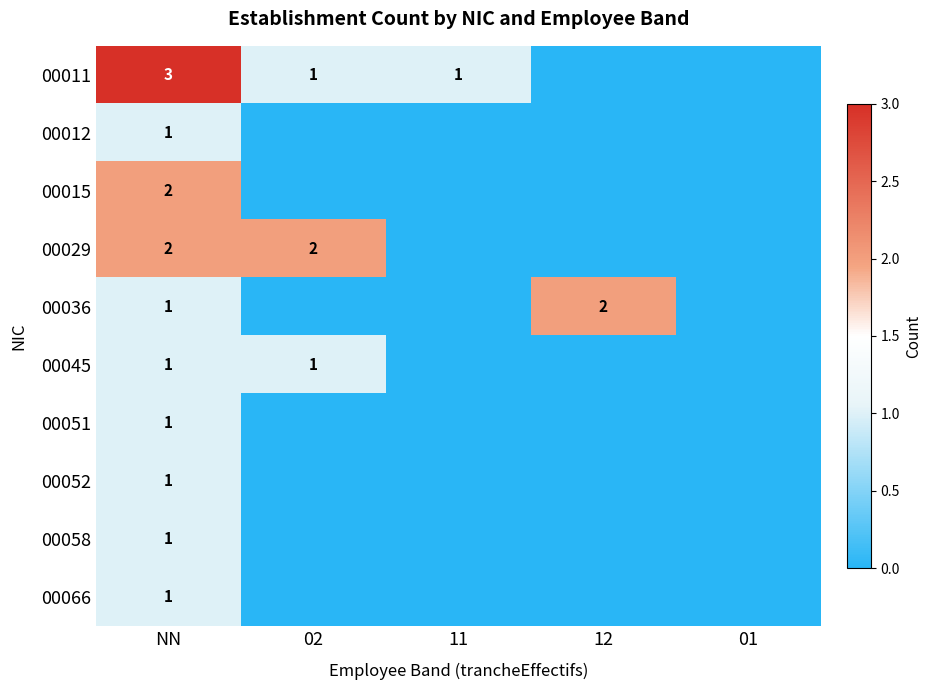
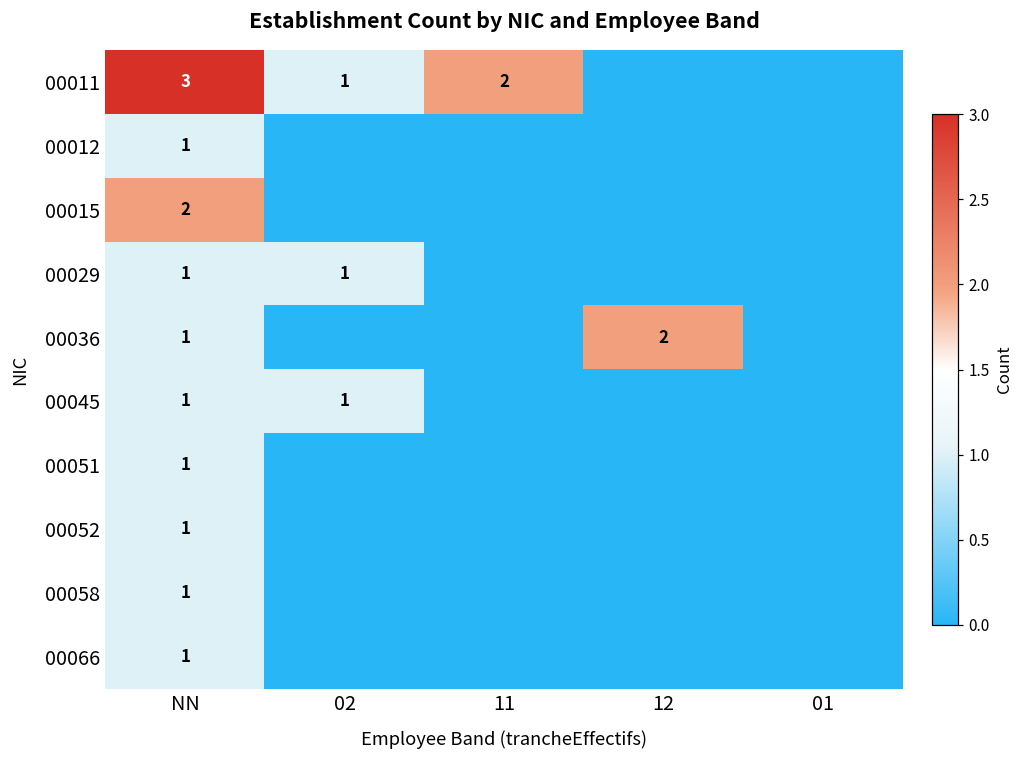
  {
    "00011": {
      "NN": 3,
      "02": 1,
-     "11": 1
+     "11": 2
    },
    "00012": {
      "NN": 1
    },
    "00015": {
      "NN": 2
    },
    "00029": {
-     "NN": 2,
-     "02": 2
+     "NN": 1,
+     "02": 1
    },
    "00036": {
      "NN": 1,
      "12": 2
    },
    "00045": {
      "NN": 1,
      "02": 1
    },
    "00051": {
      "NN": 1
    },
    "00052": {
      "NN": 1
    },
    "00058": {
      "NN": 1
    },
    "00066": {
      "NN": 1
    }
  }
